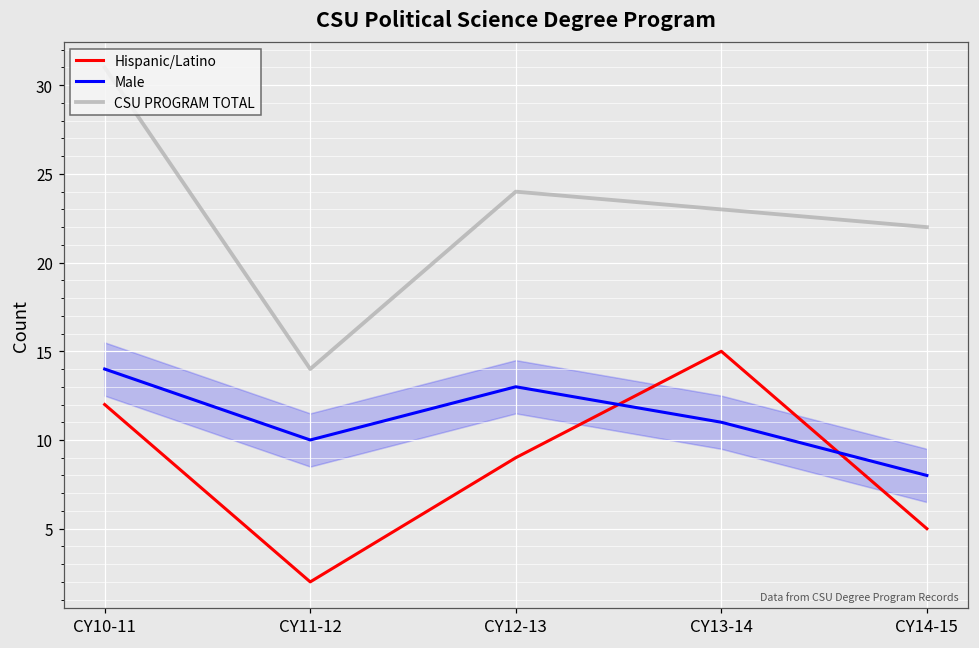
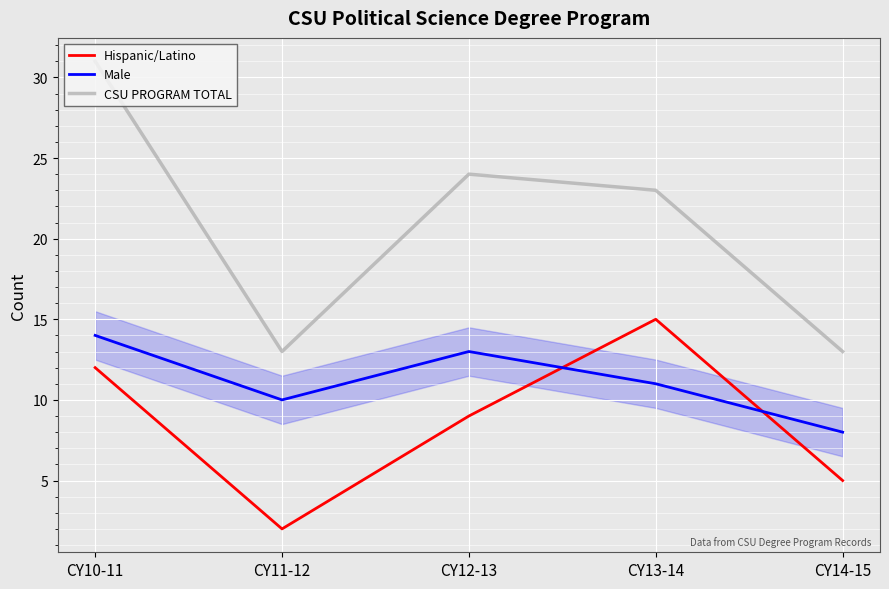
  {
    "Hispanic/Latino": {
      "CY10-11": 12,
      "CY11-12": 2,
      "CY12-13": 9,
      "CY13-14": 15,
      "CY14-15": 5
    },
    "CSU PROGRAM TOTAL": {
-     "CY11-12": 14,
+     "CY11-12": 13,
      "CY12-13": 24,
      "CY13-14": 23,
-     "CY14-15": 22
+     "CY14-15": 13
    }
  }
